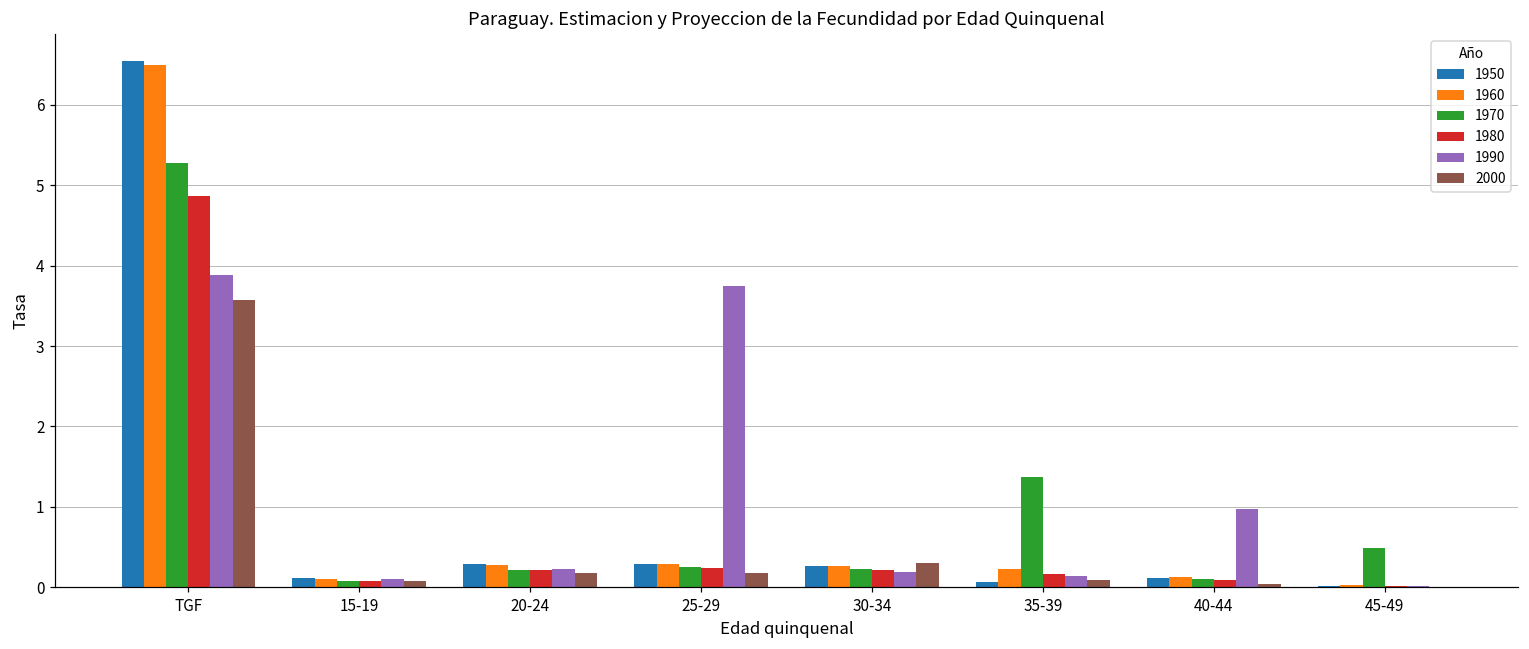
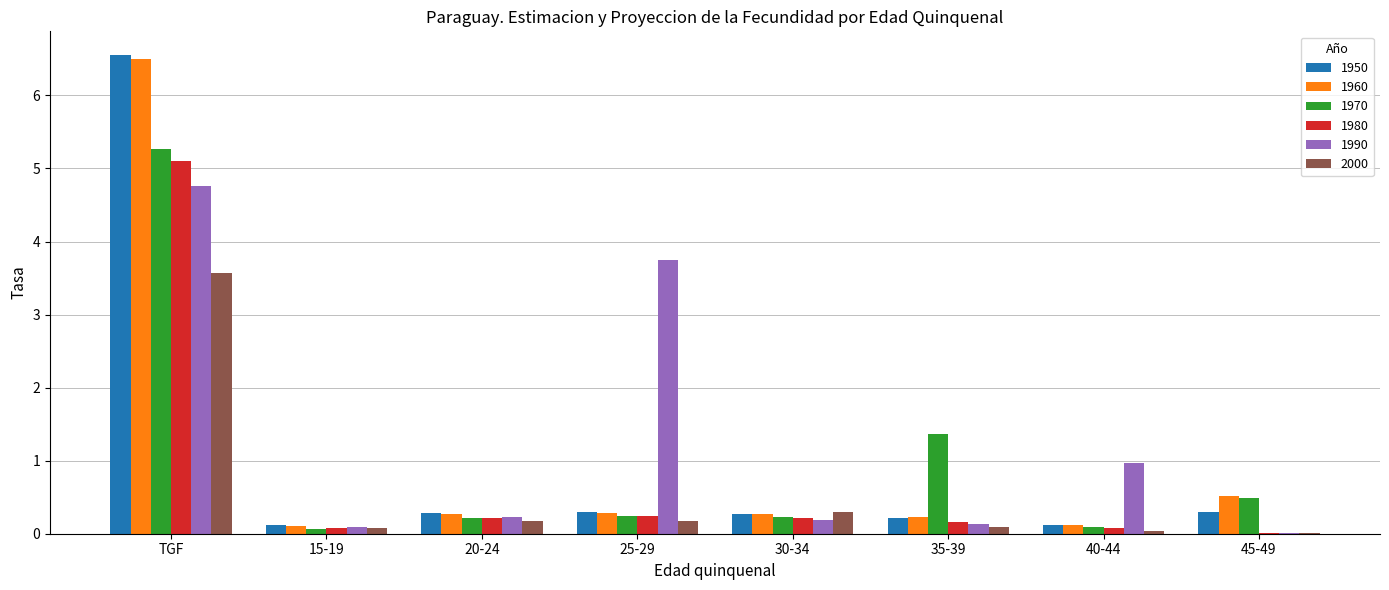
  {
    "1950": {
      "TGF": 6.5,
      "15-19": 0.1,
      "20-24": 0.3,
      "25-29": 0.3,
      "30-34": 0.3,
-     "35-39": 0.1,
+     "35-39": 0.2,
      "40-44": 0.1,
-     "45-49": 0.0
+     "45-49": 0.3
    },
    "1960": {
      "TGF": 6.5,
      "15-19": 0.1,
      "20-24": 0.3,
      "25-29": 0.3,
      "30-34": 0.3,
      "35-39": 0.2,
      "40-44": 0.1,
-     "45-49": 0.0
+     "45-49": 0.5
    },
    "1970": {
      "TGF": 5.3,
      "15-19": 0.1,
      "20-24": 0.2,
      "25-29": 0.2,
      "30-34": 0.2,
      "35-39": 1.4,
      "40-44": 0.1,
      "45-49": 0.5
    },
    "1980": {
-     "TGF": 4.9,
+     "TGF": 5.1,
      "15-19": 0.1,
      "20-24": 0.2,
      "25-29": 0.2,
      "30-34": 0.2,
      "35-39": 0.2,
      "40-44": 0.1
    },
    "1990": {
-     "TGF": 3.9,
+     "TGF": 4.8,
      "15-19": 0.1,
      "20-24": 0.2,
      "25-29": 3.7,
      "30-34": 0.2,
      "35-39": 0.1,
      "40-44": 1.0
    },
    "2000": {
      "TGF": 3.6,
      "15-19": 0.1,
      "20-24": 0.2,
      "25-29": 0.2,
      "30-34": 0.3,
      "35-39": 0.1,
      "40-44": 0.0
    }
  }
